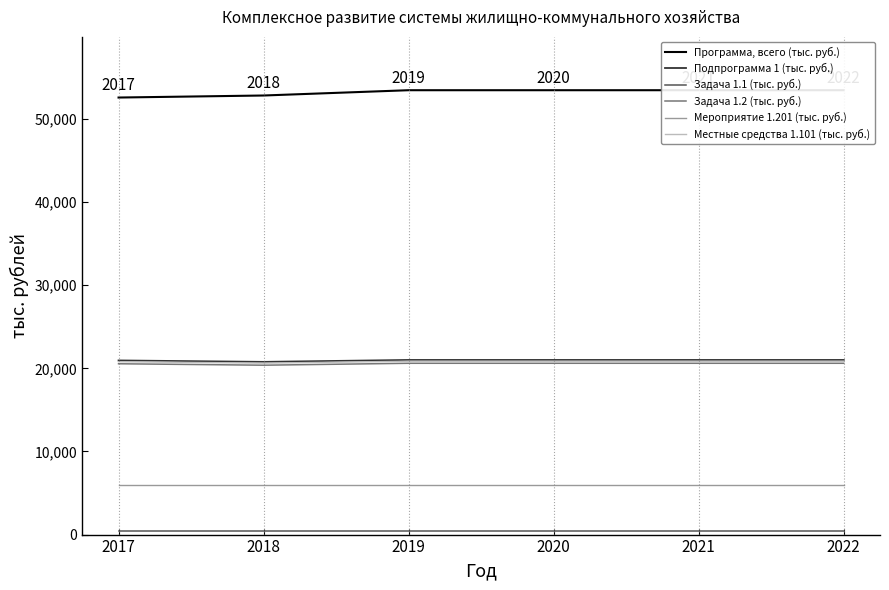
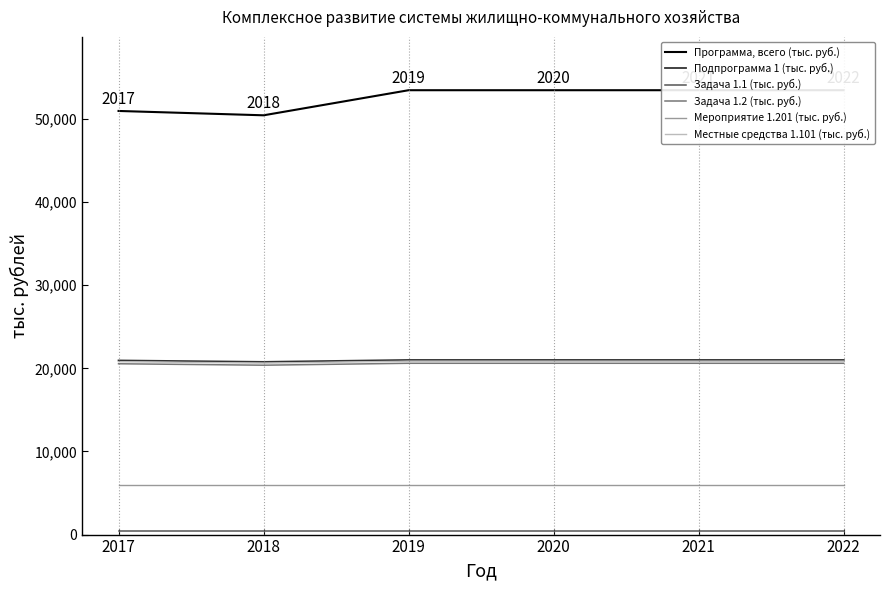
  {
    "Программа, всего (тыс. руб.)": {
-     "2017": "53,000",
-     "2018": "53,000"
+     "2017": "51,000",
+     "2018": "50,000"
    }
  }
